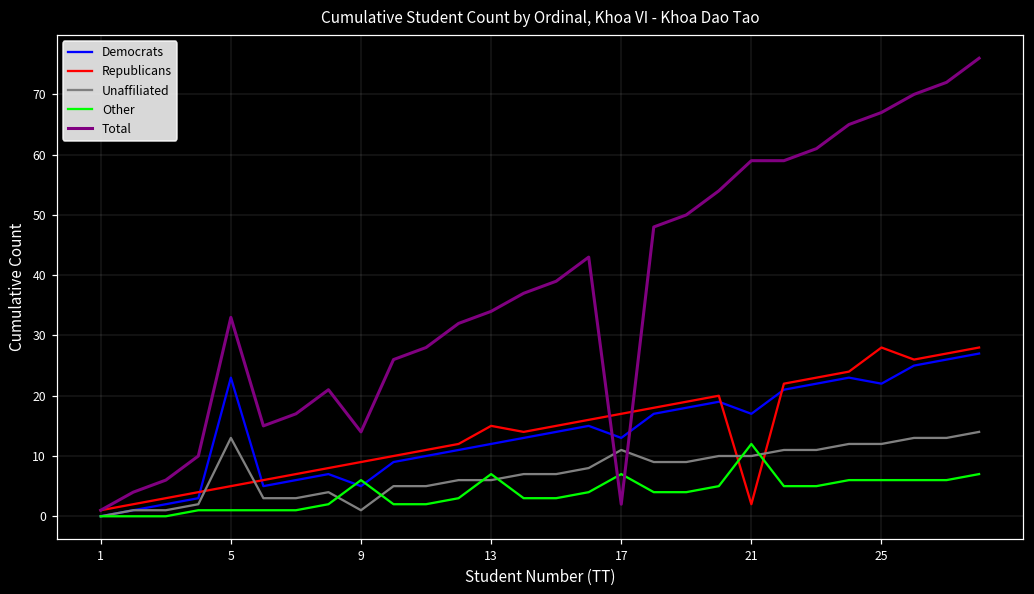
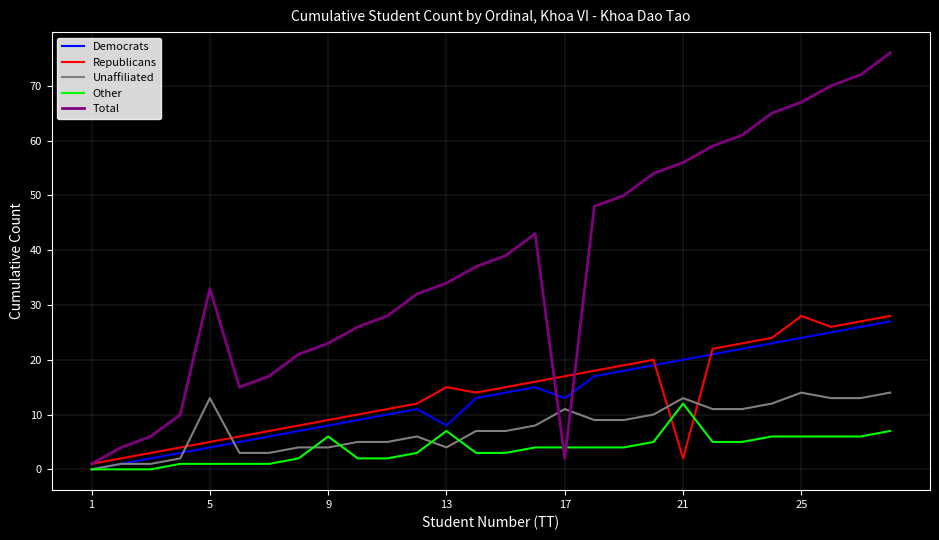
  {
    "Democrats": {
-     "5": 23,
-     "9": 5,
-     "13": 12,
+     "5": 4,
+     "9": 8,
+     "13": 8,
      "17": 13,
-     "21": 17,
-     "25": 22
+     "21": 20,
+     "25": 24
    },
    "Republicans": {
      "5": 5,
      "9": 9,
      "13": 15,
      "17": 17,
      "21": 2,
      "25": 28
    },
    "Unaffiliated": {
      "5": 13,
-     "9": 1,
-     "13": 6,
+     "9": 4,
+     "13": 4,
      "17": 11,
-     "21": 10,
-     "25": 12
+     "21": 13,
+     "25": 14
    },
    "Other": {
      "5": 1,
      "9": 6,
      "13": 7,
-     "17": 7,
+     "17": 4,
      "21": 12,
      "25": 6
    },
    "Total": {
      "5": 33,
-     "9": 14,
+     "9": 23,
      "13": 34,
      "17": 2,
-     "21": 59,
+     "21": 56,
      "25": 67
    }
  }
